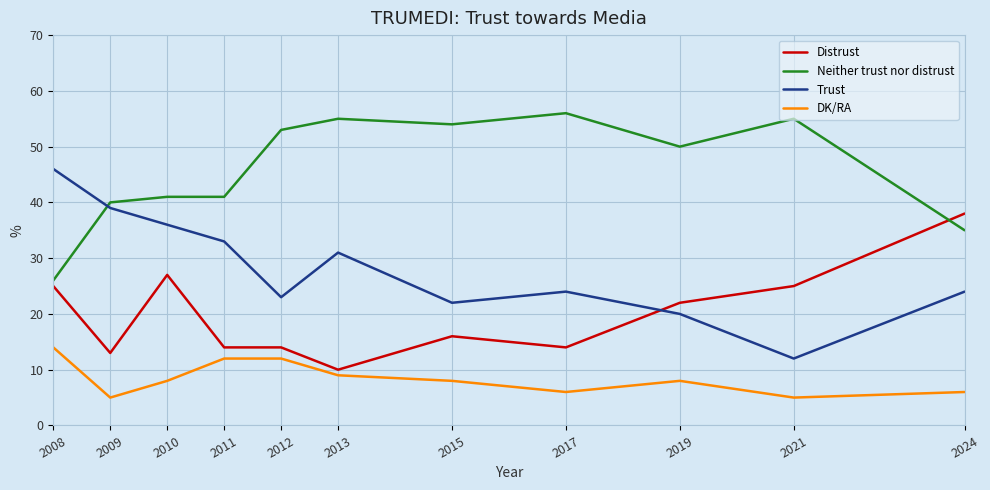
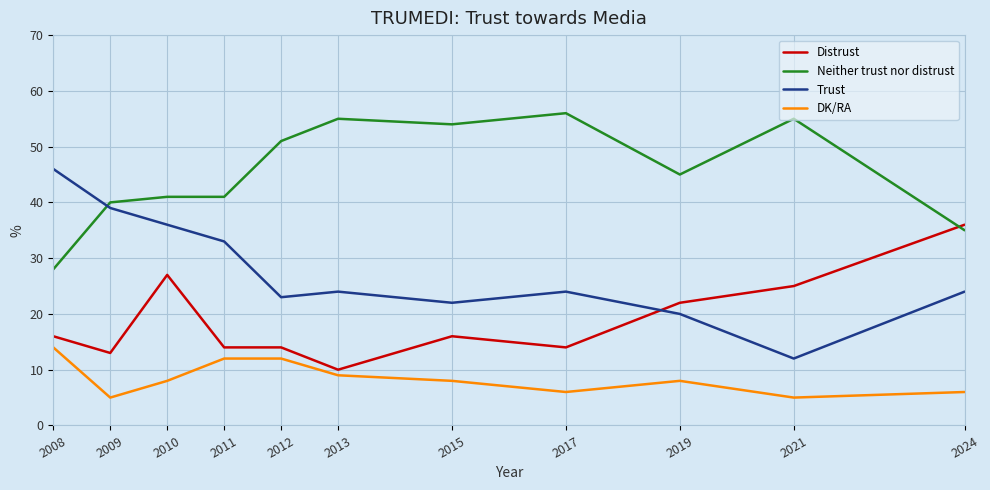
  {
    "Distrust": {
-     "2008": 25,
+     "2008": 16,
      "2009": 13,
      "2010": 27,
      "2011": 14,
      "2012": 14,
      "2013": 10,
      "2015": 16,
      "2017": 14,
      "2019": 22,
      "2021": 25,
-     "2024": 38
+     "2024": 36
    },
    "Neither trust nor distrust": {
-     "2008": 26,
+     "2008": 28,
      "2009": 40,
      "2010": 41,
      "2011": 41,
-     "2012": 53,
+     "2012": 51,
      "2013": 55,
      "2015": 54,
      "2017": 56,
-     "2019": 50,
+     "2019": 45,
      "2024": 35
    },
    "Trust": {
      "2008": 46,
      "2009": 39,
      "2010": 36,
      "2011": 33,
      "2012": 23,
-     "2013": 31,
+     "2013": 24,
      "2015": 22,
      "2017": 24,
      "2019": 20,
      "2021": 12,
      "2024": 24
    },
    "DK/RA": {
      "2008": 14,
      "2009": 5,
      "2010": 8,
      "2011": 12,
      "2012": 12,
      "2013": 9,
      "2015": 8,
      "2017": 6,
      "2019": 8,
      "2021": 5,
      "2024": 6
    }
  }
